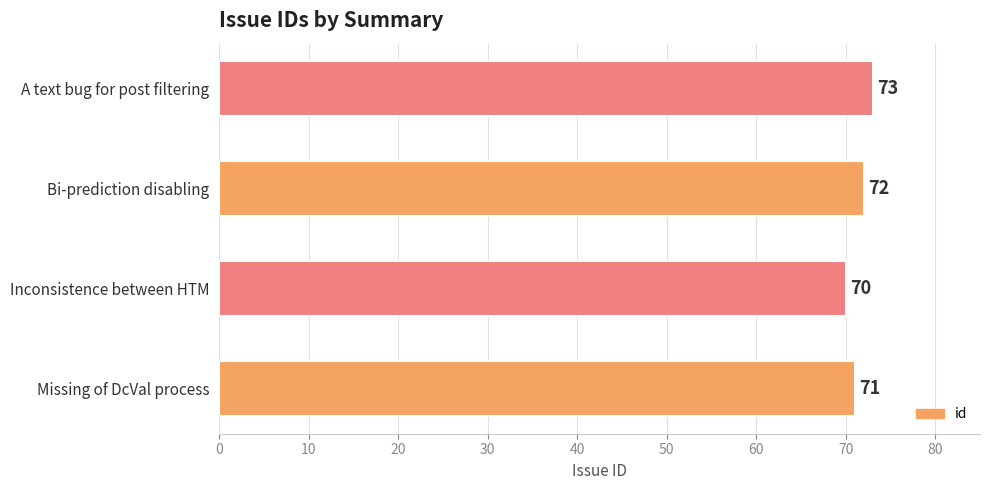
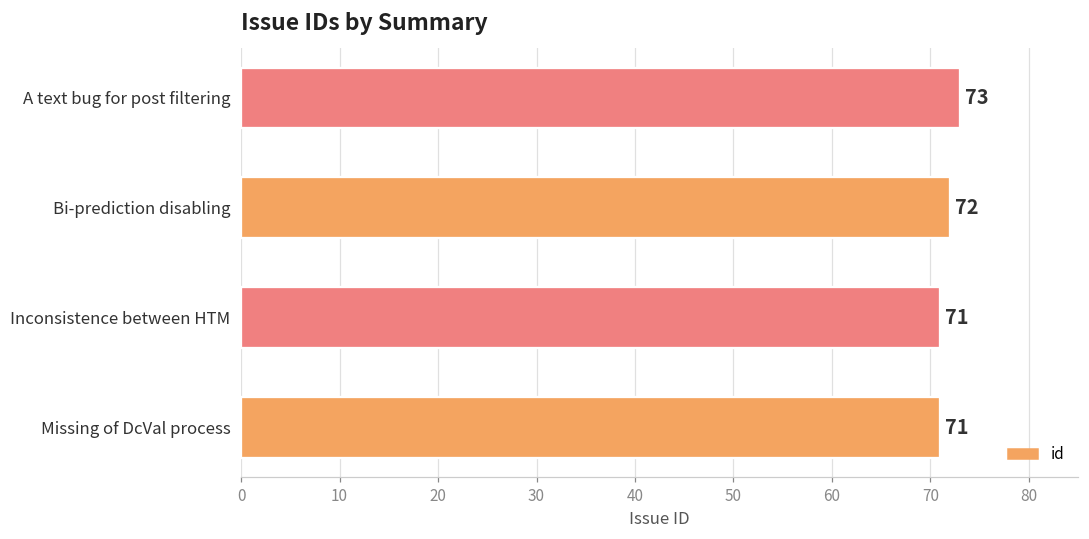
  {
    "A text bug for post filtering": 73,
    "Bi-prediction disabling": 72,
-   "Inconsistence between HTM": 70,
+   "Inconsistence between HTM": 71,
    "Missing of DcVal process": 71
  }
